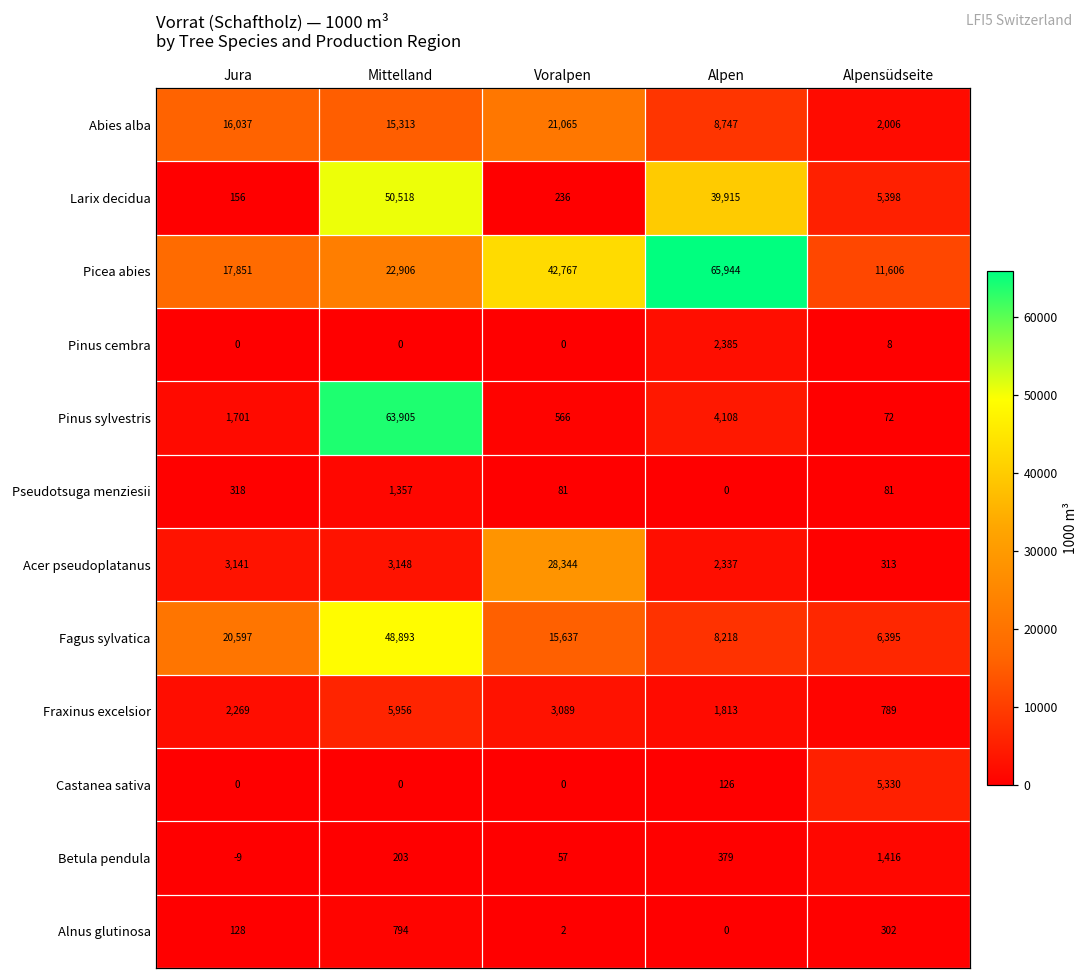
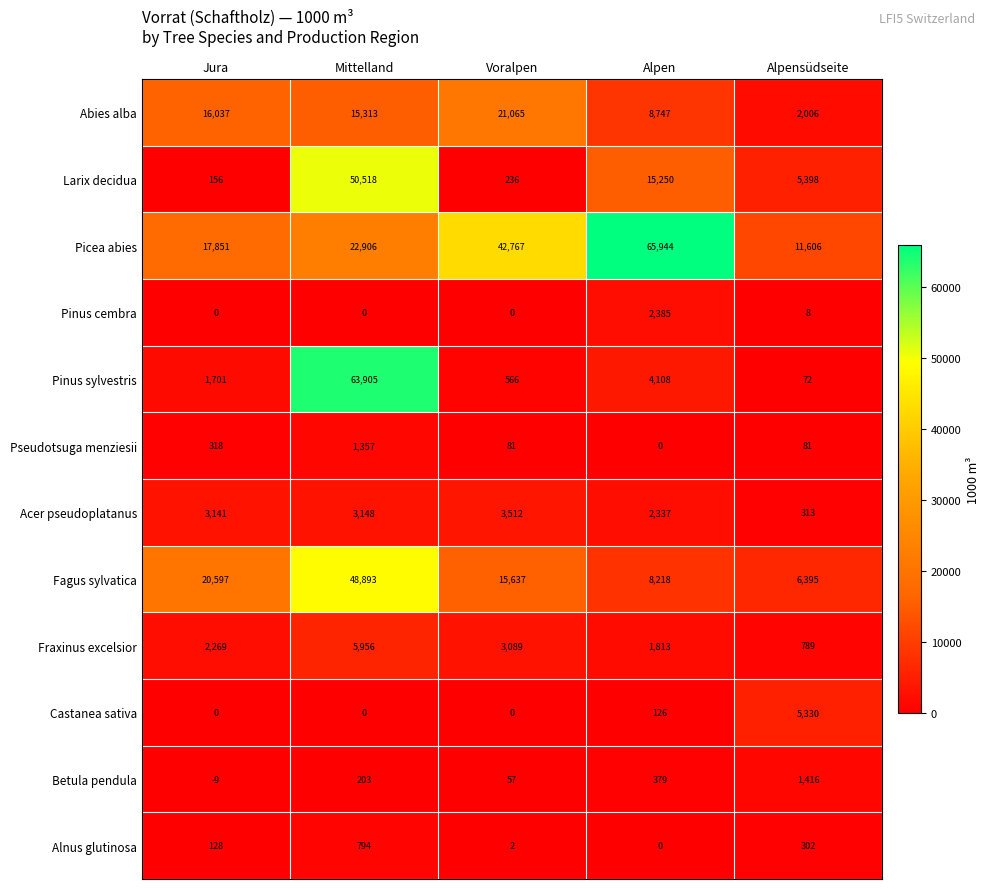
  {
    "Abies alba": {
      "Jura": "16,037",
      "Mittelland": "15,313",
      "Voralpen": "21,065",
      "Alpen": "8,747",
      "Alpensüdseite": "2,006"
    },
    "Larix decidua": {
      "Jura": "156",
      "Mittelland": "50,518",
      "Voralpen": "236",
-     "Alpen": "39,915",
+     "Alpen": "15,250",
      "Alpensüdseite": "5,398"
    },
    "Picea abies": {
      "Jura": "17,851",
      "Mittelland": "22,906",
      "Voralpen": "42,767",
      "Alpen": "65,944",
      "Alpensüdseite": "11,606"
    },
    "Pinus cembra": {
      "Jura": "0",
      "Mittelland": "0",
      "Voralpen": "0",
      "Alpen": "2,385",
      "Alpensüdseite": "8"
    },
    "Pinus sylvestris": {
      "Jura": "1,701",
      "Mittelland": "63,905",
      "Voralpen": "566",
      "Alpen": "4,108",
      "Alpensüdseite": "72"
    },
    "Pseudotsuga menziesii": {
      "Jura": "318",
      "Mittelland": "1,357",
      "Voralpen": "81",
      "Alpen": "0",
      "Alpensüdseite": "81"
    },
    "Acer pseudoplatanus": {
      "Jura": "3,141",
      "Mittelland": "3,148",
-     "Voralpen": "28,344",
+     "Voralpen": "3,512",
      "Alpen": "2,337",
      "Alpensüdseite": "313"
    },
    "Fagus sylvatica": {
      "Jura": "20,597",
      "Mittelland": "48,893",
      "Voralpen": "15,637",
      "Alpen": "8,218",
      "Alpensüdseite": "6,395"
    },
    "Fraxinus excelsior": {
      "Jura": "2,269",
      "Mittelland": "5,956",
      "Voralpen": "3,089",
      "Alpen": "1,813",
      "Alpensüdseite": "789"
    },
    "Castanea sativa": {
      "Jura": "0",
      "Mittelland": "0",
      "Voralpen": "0",
      "Alpen": "126",
      "Alpensüdseite": "5,330"
    },
    "Betula pendula": {
      "Jura": "-9",
      "Mittelland": "203",
      "Voralpen": "57",
      "Alpen": "379",
      "Alpensüdseite": "1,416"
    },
    "Alnus glutinosa": {
      "Jura": "128",
      "Mittelland": "794",
      "Voralpen": "2",
      "Alpen": "0",
      "Alpensüdseite": "302"
    }
  }
